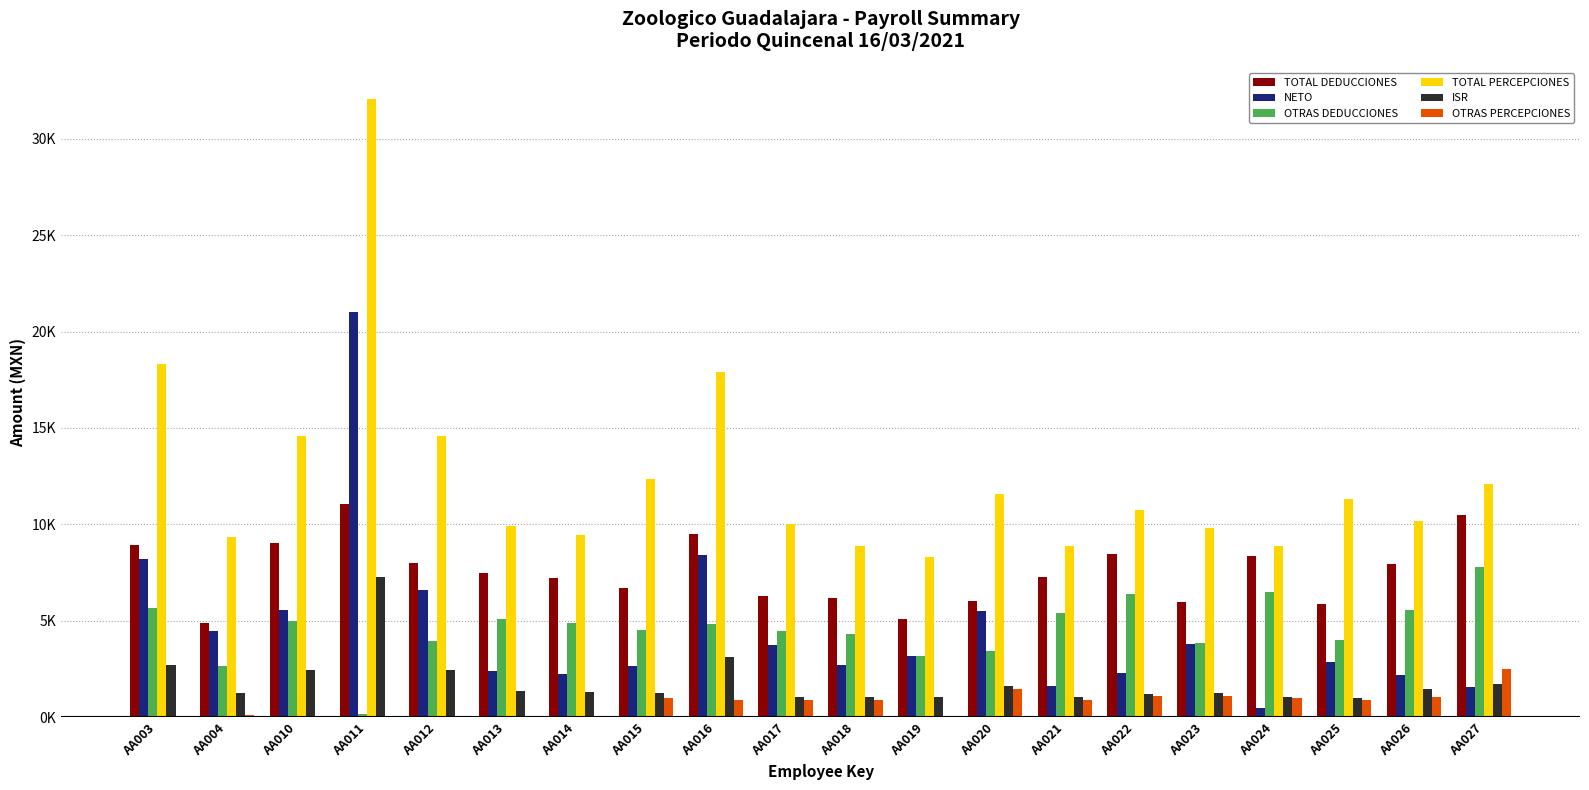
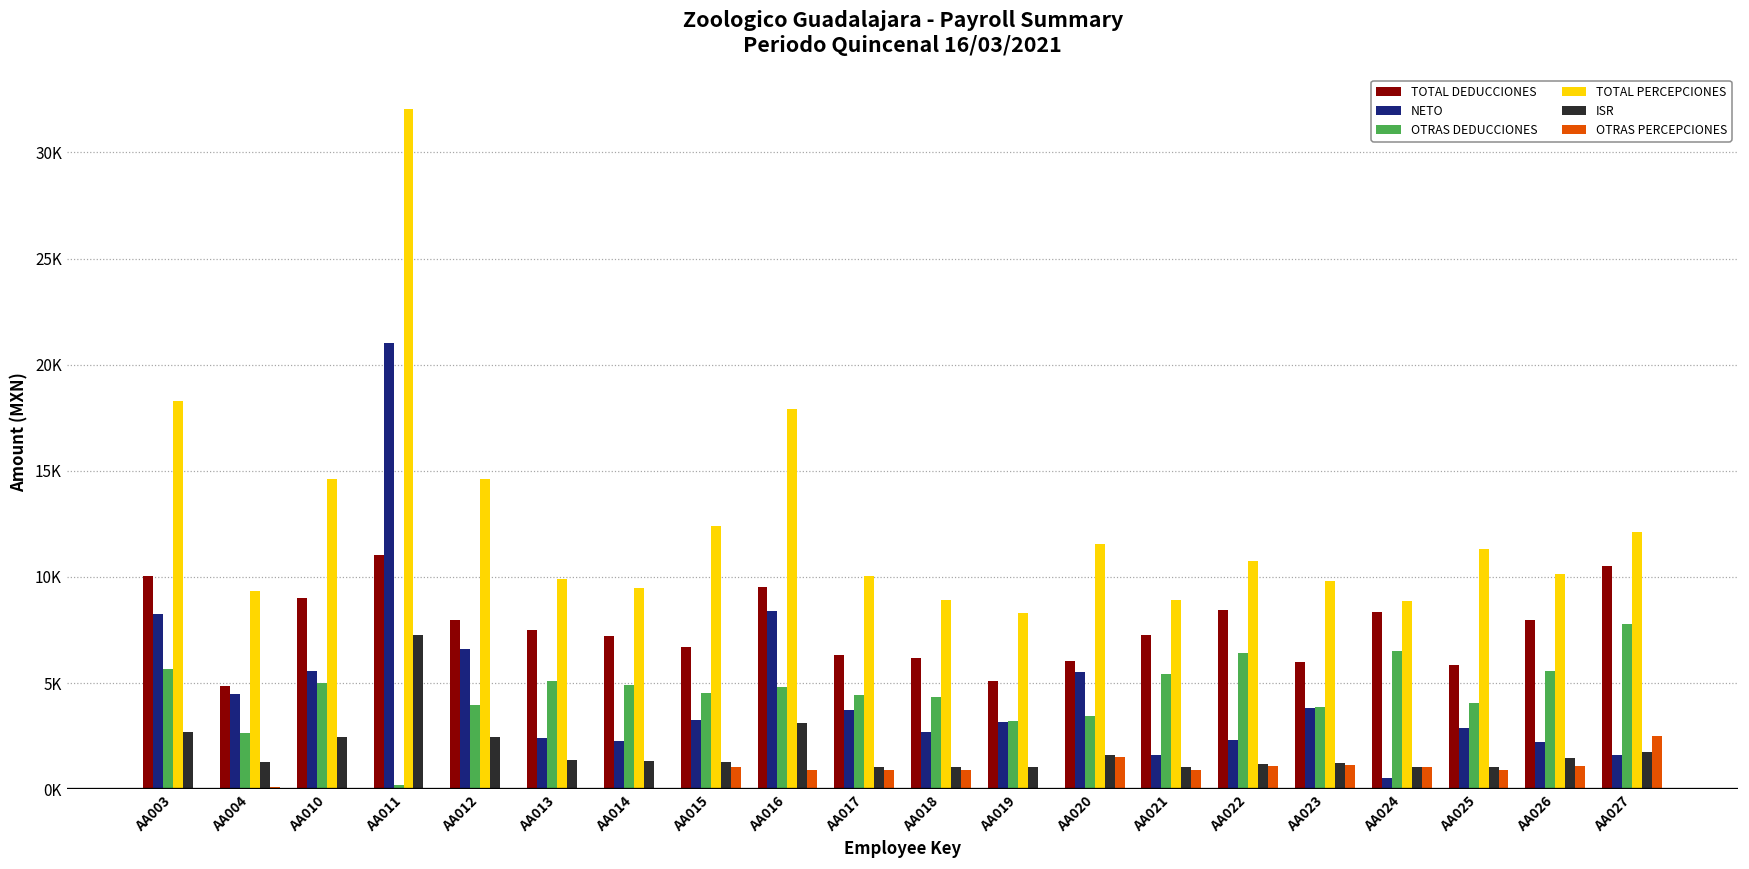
  {
    "TOTAL DEDUCCIONES": {
-     "AA003": 8900,
+     "AA003": 10100,
      "AA004": 4900,
      "AA010": 9000,
      "AA011": 11000,
      "AA012": 8000,
      "AA013": 7500,
      "AA014": 7200,
      "AA015": 6700,
      "AA016": 9500,
      "AA017": 6300,
      "AA018": 6200,
      "AA019": 5100,
      "AA020": 6100,
      "AA021": 7300,
      "AA022": 8500,
      "AA023": 6000,
      "AA024": 8400,
      "AA025": 5900,
      "AA026": 7900,
      "AA027": 10500
    },
    "NETO": {
      "AA003": 8200,
      "AA004": 4500,
      "AA010": 5600,
      "AA011": 21000,
      "AA012": 6600,
      "AA013": 2400,
      "AA014": 2300,
-     "AA015": 2700,
+     "AA015": 3300,
      "AA016": 8400,
      "AA017": 3700,
      "AA018": 2700,
      "AA019": 3200,
      "AA020": 5500,
      "AA021": 1600,
      "AA022": 2300,
      "AA023": 3800,
      "AA024": 500,
      "AA025": 2900,
      "AA026": 2200,
      "AA027": 1600
    },
    "OTRAS DEDUCCIONES": {
      "AA003": 5700,
      "AA004": 2600,
      "AA010": 5000,
      "AA011": 200,
      "AA012": 4000,
      "AA013": 5100,
      "AA014": 4900,
      "AA015": 4500,
      "AA016": 4800,
      "AA017": 4500,
      "AA018": 4300,
      "AA019": 3200,
      "AA020": 3500,
      "AA021": 5400,
      "AA022": 6400,
      "AA023": 3900,
      "AA024": 6500,
      "AA025": 4000,
      "AA026": 5600,
      "AA027": 7800
    },
    "TOTAL PERCEPCIONES": {
      "AA003": 18300,
      "AA004": 9400,
      "AA010": 14600,
      "AA011": 32100,
      "AA012": 14600,
      "AA013": 9900,
      "AA014": 9500,
      "AA015": 12400,
      "AA016": 17900,
      "AA017": 10000,
      "AA018": 8900,
      "AA019": 8300,
      "AA020": 11600,
      "AA021": 8900,
      "AA022": 10800,
      "AA023": 9800,
      "AA024": 8900,
      "AA025": 11300,
      "AA026": 10200,
      "AA027": 12100
    },
    "ISR": {
      "AA003": 2700,
      "AA004": 1300,
      "AA010": 2400,
      "AA011": 7300,
      "AA012": 2400,
      "AA013": 1400,
      "AA014": 1300,
      "AA015": 1300,
      "AA016": 3100,
      "AA017": 1100,
      "AA018": 1100,
      "AA019": 1100,
      "AA020": 1600,
      "AA021": 1100,
      "AA022": 1200,
      "AA023": 1200,
      "AA024": 1000,
      "AA025": 1000,
      "AA026": 1500,
      "AA027": 1700
    },
    "OTRAS PERCEPCIONES": {
      "AA003": 0,
      "AA010": 0,
      "AA011": 0,
      "AA012": 0,
      "AA013": 0,
      "AA014": 0,
      "AA015": 1000,
      "AA016": 900,
      "AA017": 900,
      "AA018": 900,
      "AA019": 0,
      "AA020": 1500,
      "AA021": 900,
      "AA022": 1100,
      "AA023": 1100,
      "AA024": 1000,
      "AA025": 900,
      "AA026": 1100,
      "AA027": 2500
    }
  }
